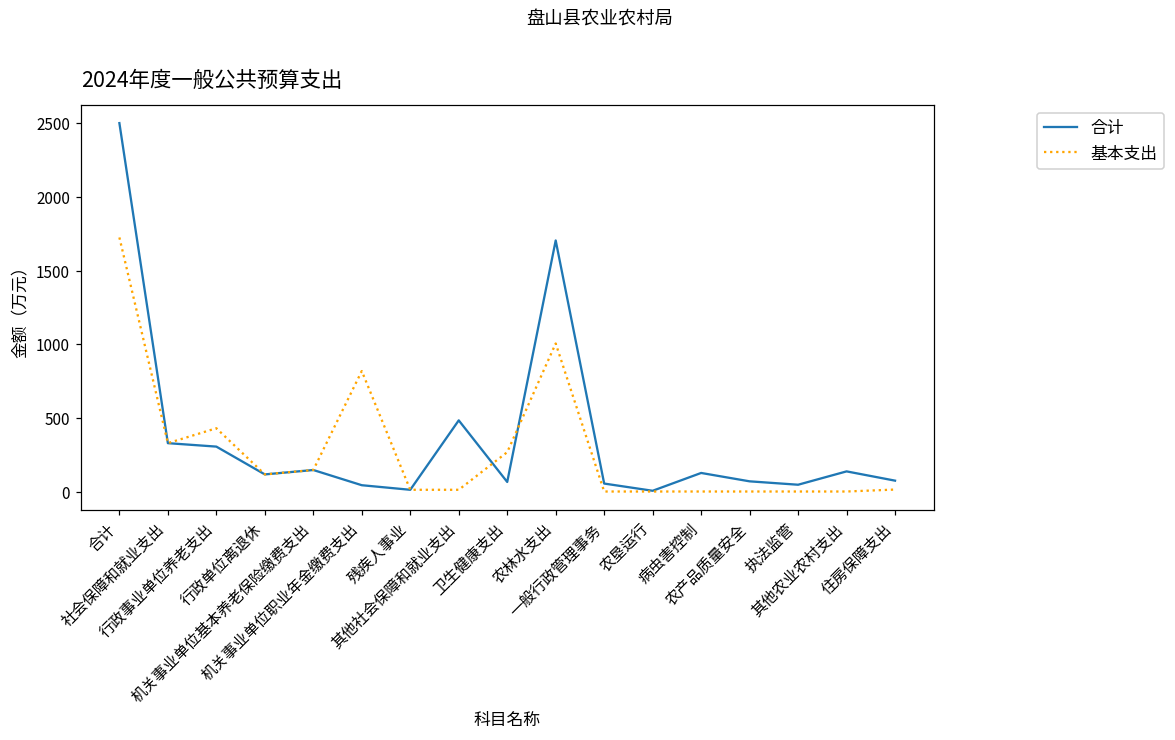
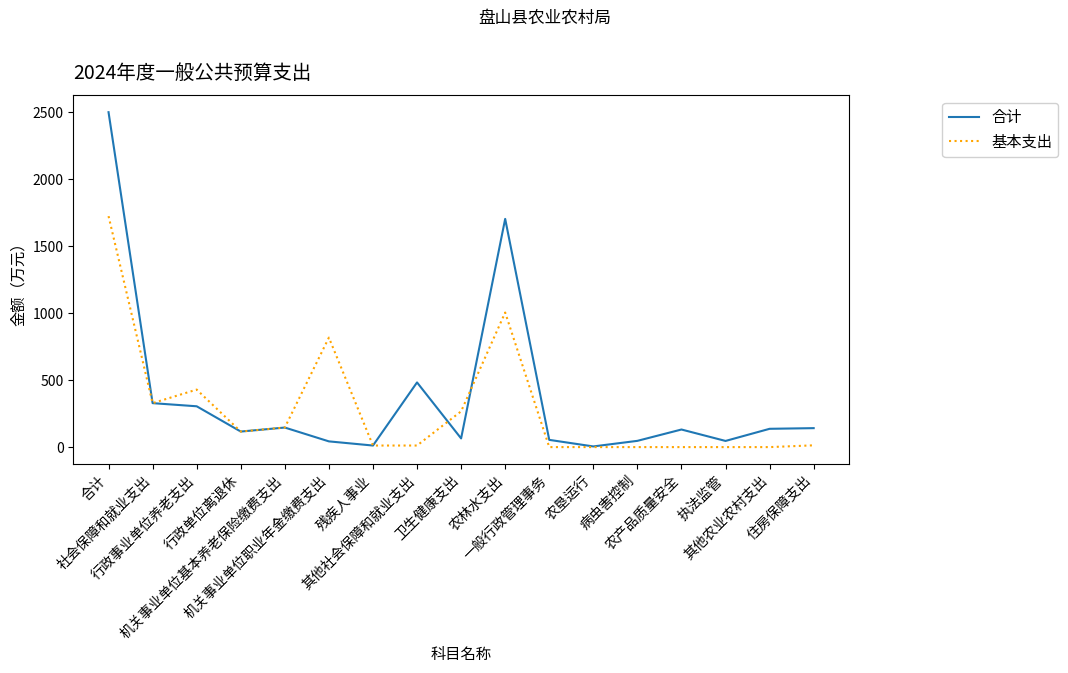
  {
    "合计": {
      "合计": 2500,
      "行政事业单位养老支出": 300,
      "机关事业单位职业年金缴费支出": 40,
      "其他社会保障和就业支出": 480,
      "卫生健康支出": 60,
      "农林水支出": 1700,
      "一般行政管理事务": 50,
-     "病虫害控制": 130,
-     "农产品质量安全": 70,
+     "病虫害控制": 50,
+     "农产品质量安全": 130,
      "执法监管": 50,
      "其他农业农村支出": 140,
-     "住房保障支出": 70
+     "住房保障支出": 140
    },
    "基本支出": {
      "合计": 1730,
      "行政事业单位养老支出": 430,
      "机关事业单位职业年金缴费支出": 820,
      "其他社会保障和就业支出": 10,
      "卫生健康支出": 270,
      "农林水支出": 1010,
      "一般行政管理事务": 0,
      "病虫害控制": 0,
      "农产品质量安全": 0,
      "执法监管": 0,
      "其他农业农村支出": 0,
      "住房保障支出": 10
    }
  }
